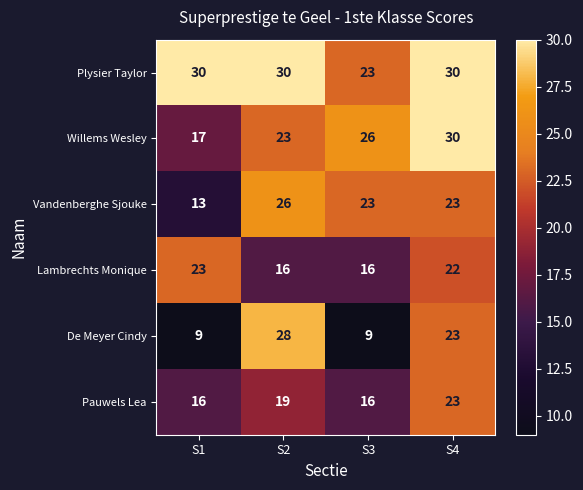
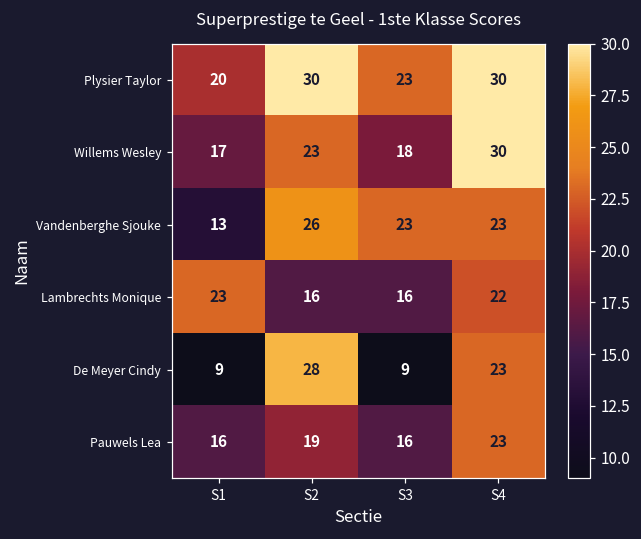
  {
    "Plysier Taylor": {
-     "S1": 30,
+     "S1": 20,
      "S2": 30,
      "S3": 23,
      "S4": 30
    },
    "Willems Wesley": {
      "S1": 17,
      "S2": 23,
-     "S3": 26,
+     "S3": 18,
      "S4": 30
    },
    "Vandenberghe Sjouke": {
      "S1": 13,
      "S2": 26,
      "S3": 23,
      "S4": 23
    },
    "Lambrechts Monique": {
      "S1": 23,
      "S2": 16,
      "S3": 16,
      "S4": 22
    },
    "De Meyer Cindy": {
      "S1": 9,
      "S2": 28,
      "S3": 9,
      "S4": 23
    },
    "Pauwels Lea": {
      "S1": 16,
      "S2": 19,
      "S3": 16,
      "S4": 23
    }
  }
